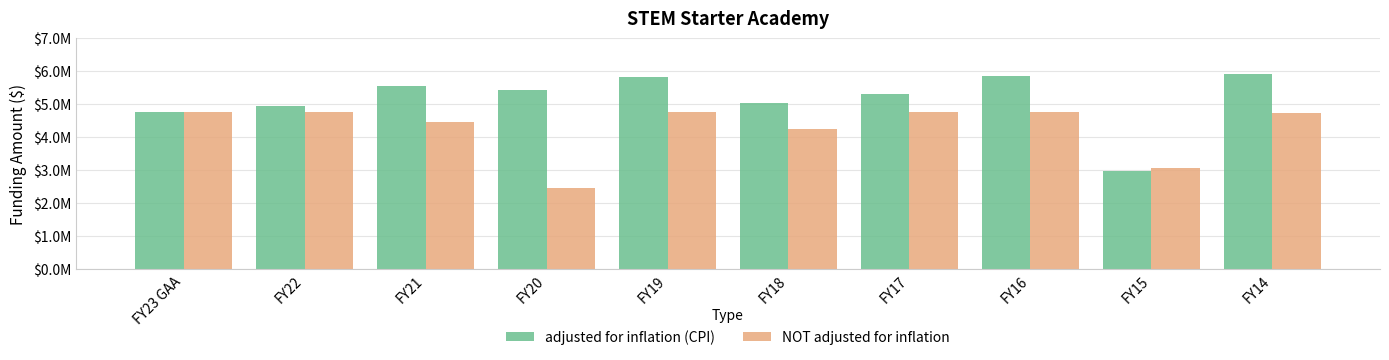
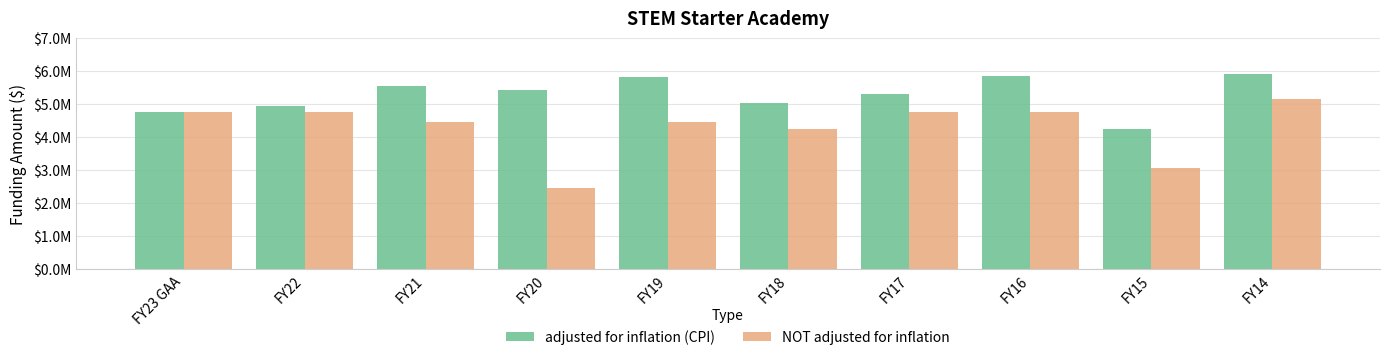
  {
    "adjusted for inflation (CPI)": {
      "FY23 GAA": "$4800000",
      "FY22": "$5000000",
      "FY21": "$5500000",
      "FY20": "$5400000",
      "FY19": "$5800000",
      "FY18": "$5000000",
      "FY17": "$5300000",
      "FY16": "$5900000",
-     "FY15": "$3000000",
+     "FY15": "$4300000",
      "FY14": "$5900000"
    },
    "NOT adjusted for inflation": {
      "FY23 GAA": "$4800000",
      "FY22": "$4800000",
      "FY21": "$4500000",
      "FY20": "$2500000",
-     "FY19": "$4800000",
+     "FY19": "$4500000",
      "FY18": "$4300000",
      "FY17": "$4800000",
      "FY16": "$4800000",
      "FY15": "$3100000",
-     "FY14": "$4700000"
+     "FY14": "$5200000"
    }
  }
